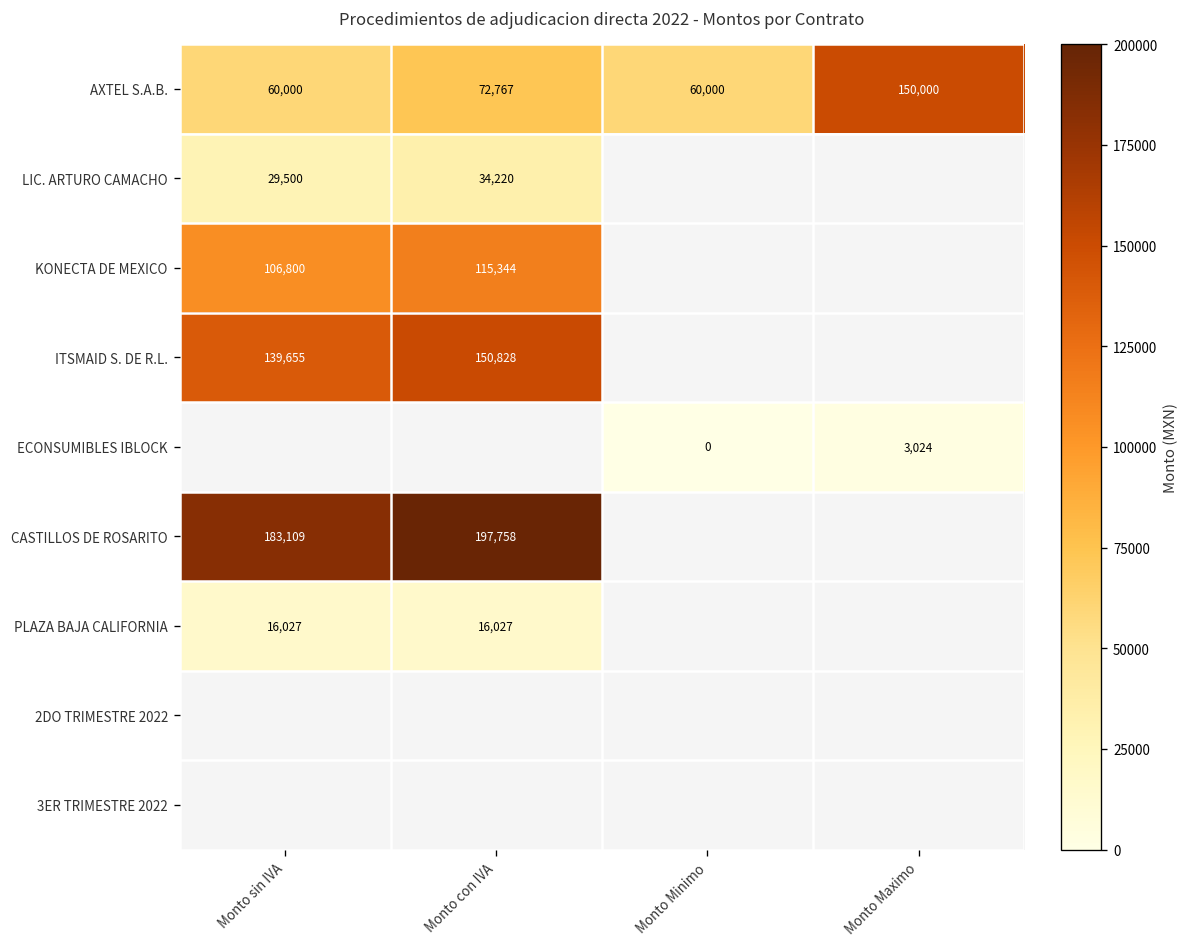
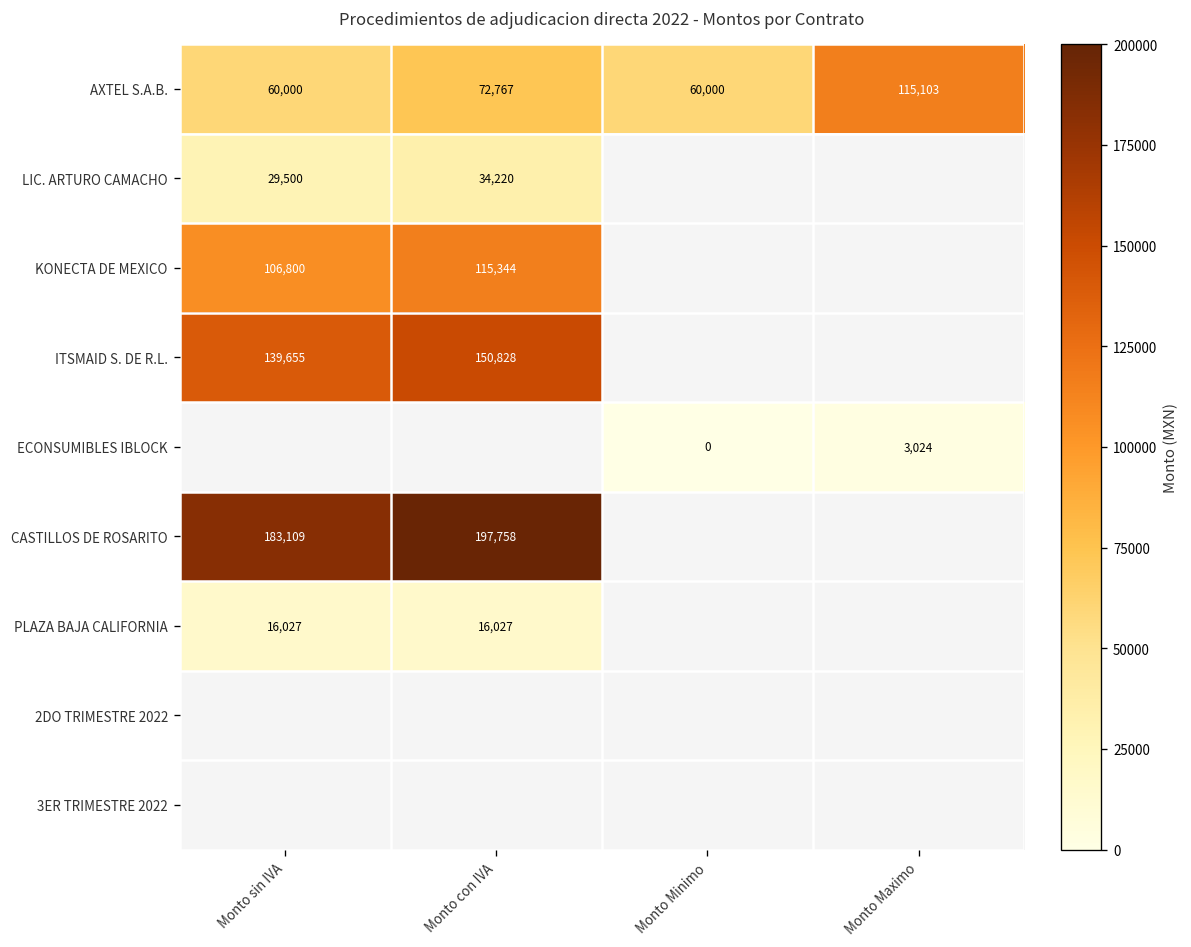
  {
    "AXTEL S.A.B.": {
      "Monto sin IVA": "60,000",
      "Monto con IVA": "72,767",
      "Monto Minimo": "60,000",
-     "Monto Maximo": "150,000"
+     "Monto Maximo": "115,103"
    },
    "LIC. ARTURO CAMACHO": {
      "Monto sin IVA": "29,500",
      "Monto con IVA": "34,220"
    },
    "KONECTA DE MEXICO": {
      "Monto sin IVA": "106,800",
      "Monto con IVA": "115,344"
    },
    "ITSMAID S. DE R.L.": {
      "Monto sin IVA": "139,655",
      "Monto con IVA": "150,828"
    },
    "ECONSUMIBLES IBLOCK": {
      "Monto Minimo": "0",
      "Monto Maximo": "3,024"
    },
    "CASTILLOS DE ROSARITO": {
      "Monto sin IVA": "183,109",
      "Monto con IVA": "197,758"
    },
    "PLAZA BAJA CALIFORNIA": {
      "Monto sin IVA": "16,027",
      "Monto con IVA": "16,027"
    }
  }
